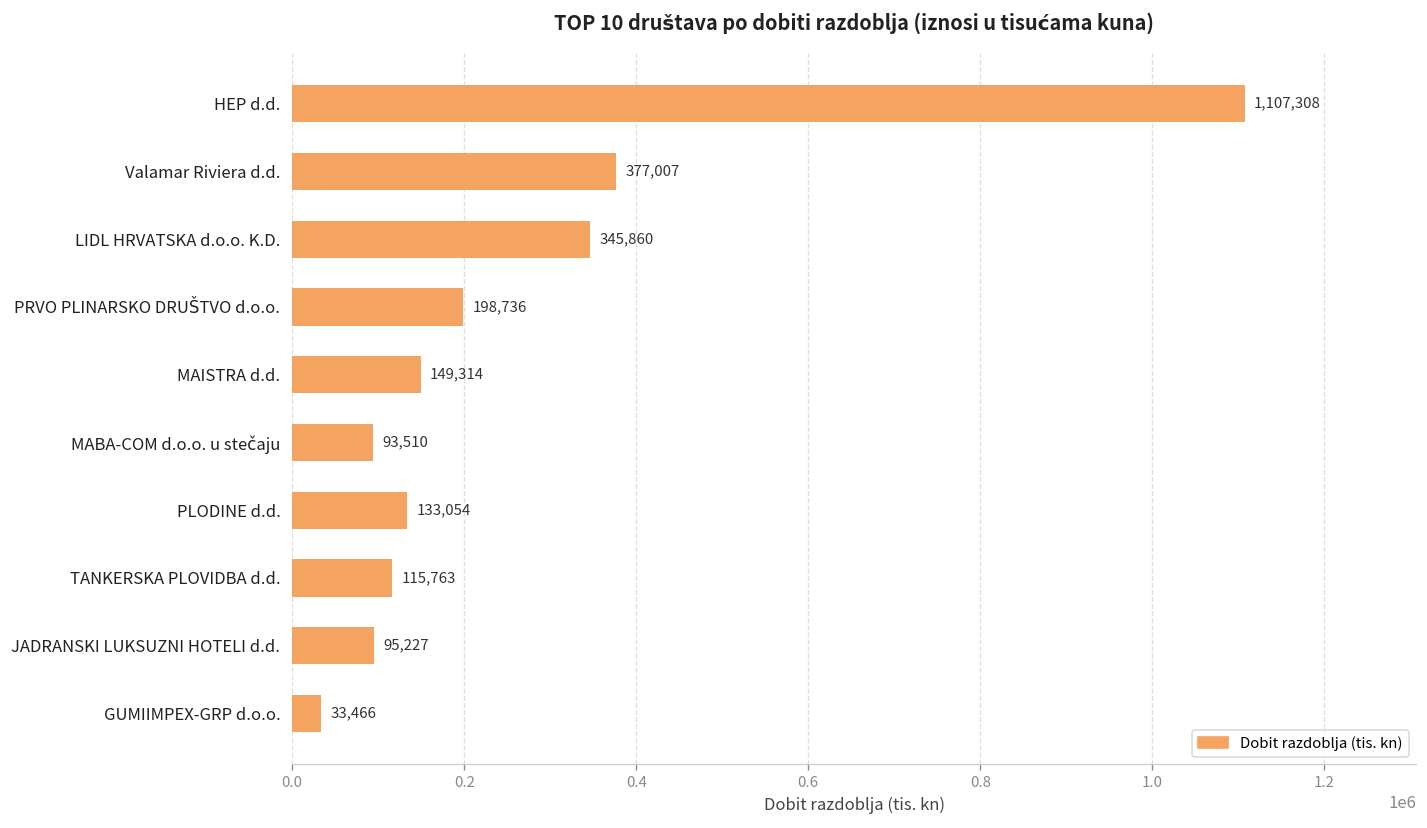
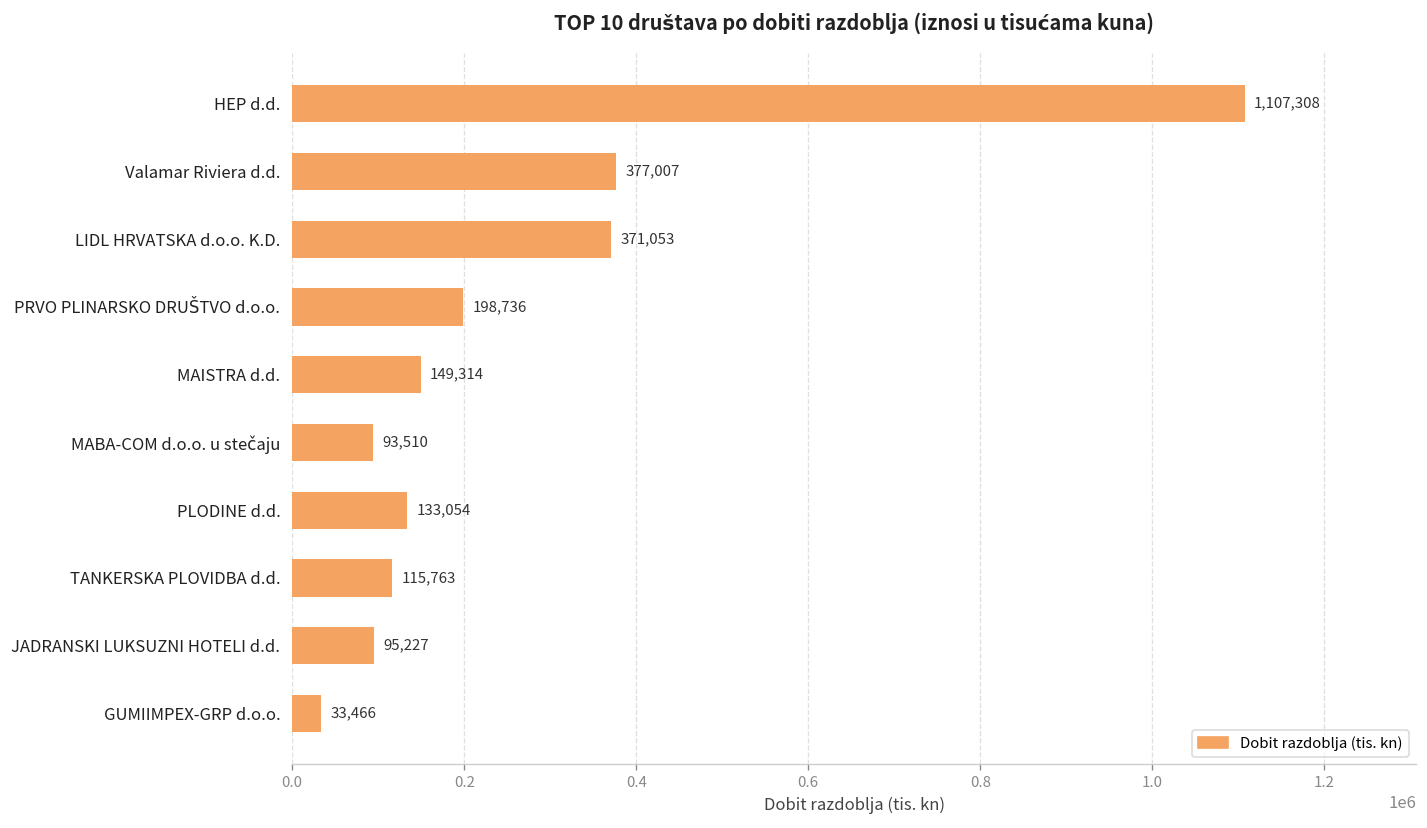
  {
    "HEP d.d.": "1,107,308",
    "Valamar Riviera d.d.": "377,007",
-   "LIDL HRVATSKA d.o.o. K.D.": "345,860",
+   "LIDL HRVATSKA d.o.o. K.D.": "371,053",
    "PRVO PLINARSKO DRUŠTVO d.o.o.": "198,736",
    "MAISTRA d.d.": "149,314",
    "MABA-COM d.o.o. u stečaju": "93,510",
    "PLODINE d.d.": "133,054",
    "TANKERSKA PLOVIDBA d.d.": "115,763",
    "JADRANSKI LUKSUZNI HOTELI d.d.": "95,227",
    "GUMIIMPEX-GRP d.o.o.": "33,466"
  }
